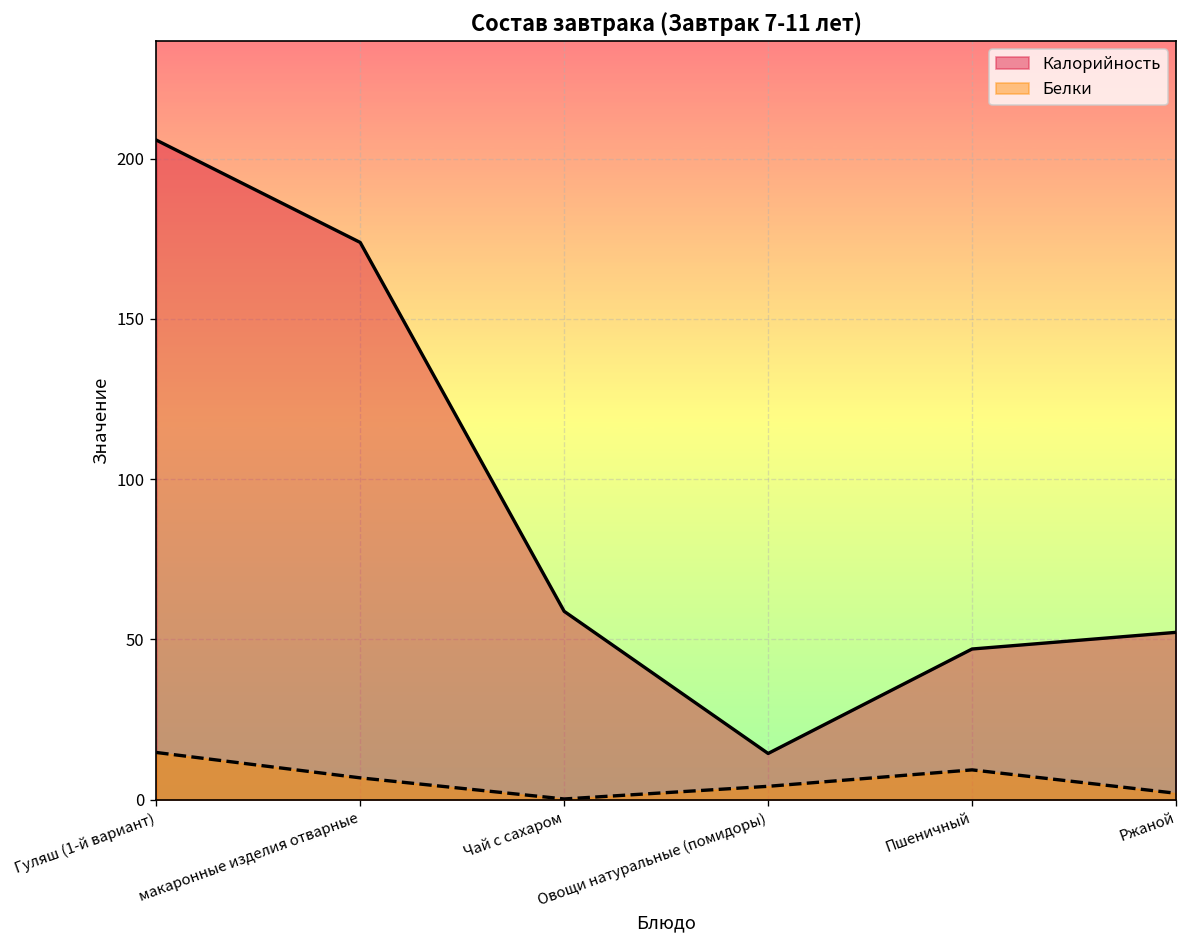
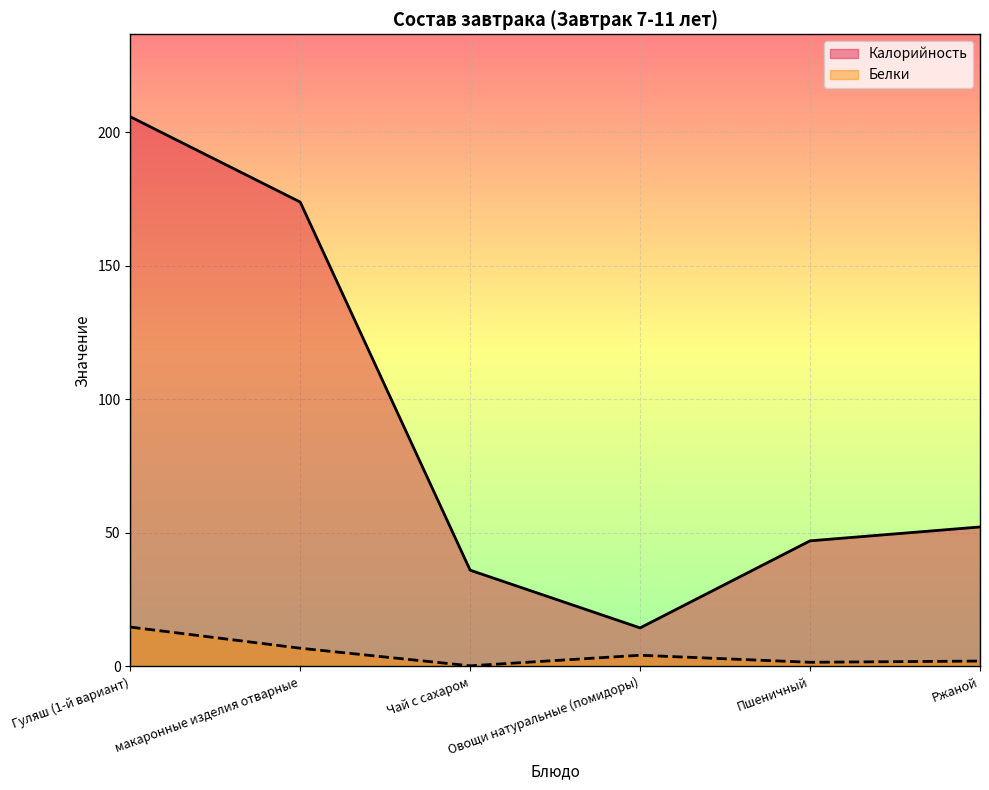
  {
    "Калорийность": {
      "Гуляш (1-й вариант)": 206,
      "макаронные изделия отварные": 174,
-     "Чай с сахаром": 59,
+     "Чай с сахаром": 36,
      "Овощи натуральные (помидоры)": 14,
      "Пшеничный": 47,
      "Ржаной": 52
    },
    "Белки": {
      "Гуляш (1-й вариант)": 15,
      "макаронные изделия отварные": 7,
      "Чай с сахаром": 0,
      "Овощи натуральные (помидоры)": 4,
-     "Пшеничный": 9,
+     "Пшеничный": 2,
      "Ржаной": 2
    }
  }
